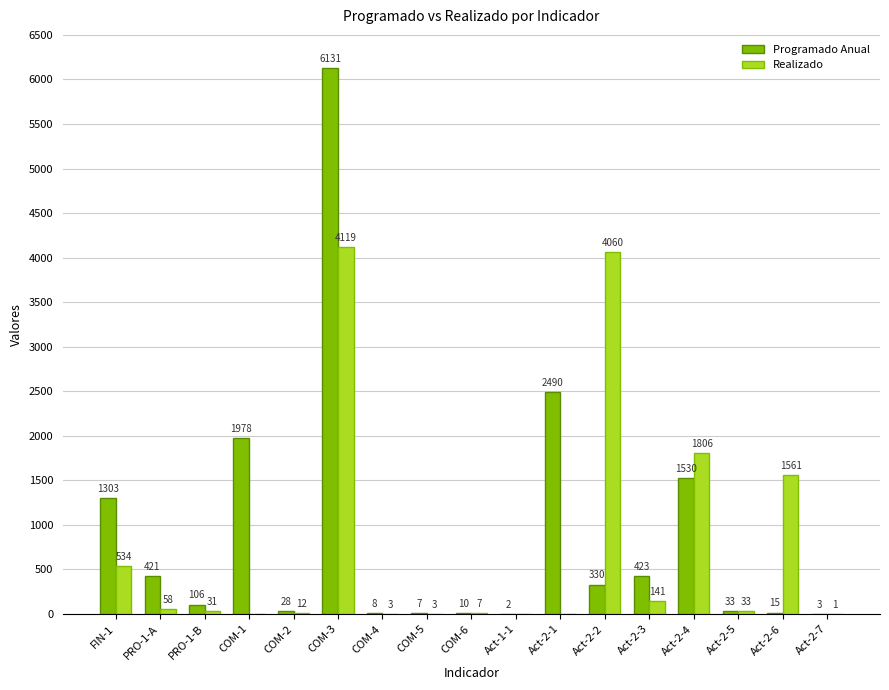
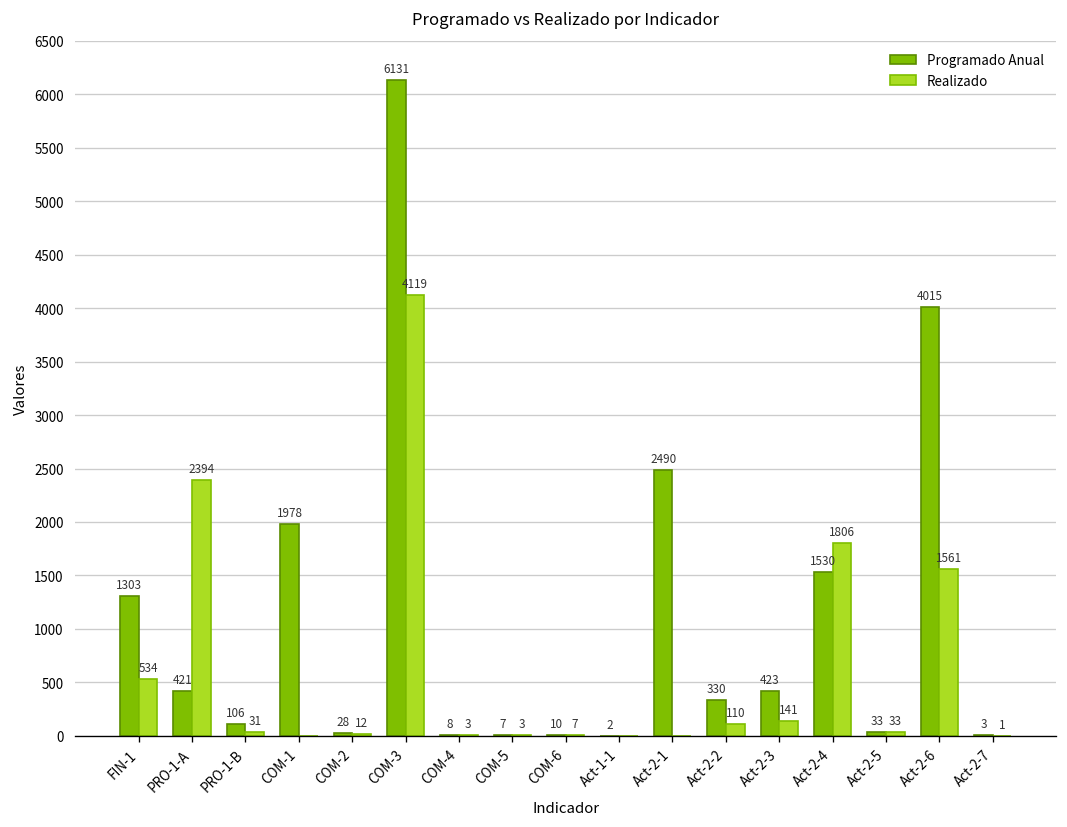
  {
    "Programado Anual": {
      "FIN-1": 1303,
      "PRO-1-A": 421,
      "PRO-1-B": 106,
      "COM-1": 1978,
      "COM-2": 28,
      "COM-3": 6131,
      "COM-4": 8,
      "COM-5": 7,
      "COM-6": 10,
      "Act-1-1": 2,
      "Act-2-1": 2490,
      "Act-2-2": 330,
      "Act-2-3": 423,
      "Act-2-4": 1530,
      "Act-2-5": 33,
-     "Act-2-6": 15,
+     "Act-2-6": 4015,
      "Act-2-7": 3
    },
    "Realizado": {
      "FIN-1": 534,
-     "PRO-1-A": 58,
+     "PRO-1-A": 2394,
      "PRO-1-B": 31,
      "COM-2": 12,
      "COM-3": 4119,
      "COM-4": 3,
      "COM-5": 3,
      "COM-6": 7,
-     "Act-2-2": 4060,
+     "Act-2-2": 110,
      "Act-2-3": 141,
      "Act-2-4": 1806,
      "Act-2-5": 33,
      "Act-2-6": 1561,
      "Act-2-7": 1
    }
  }
